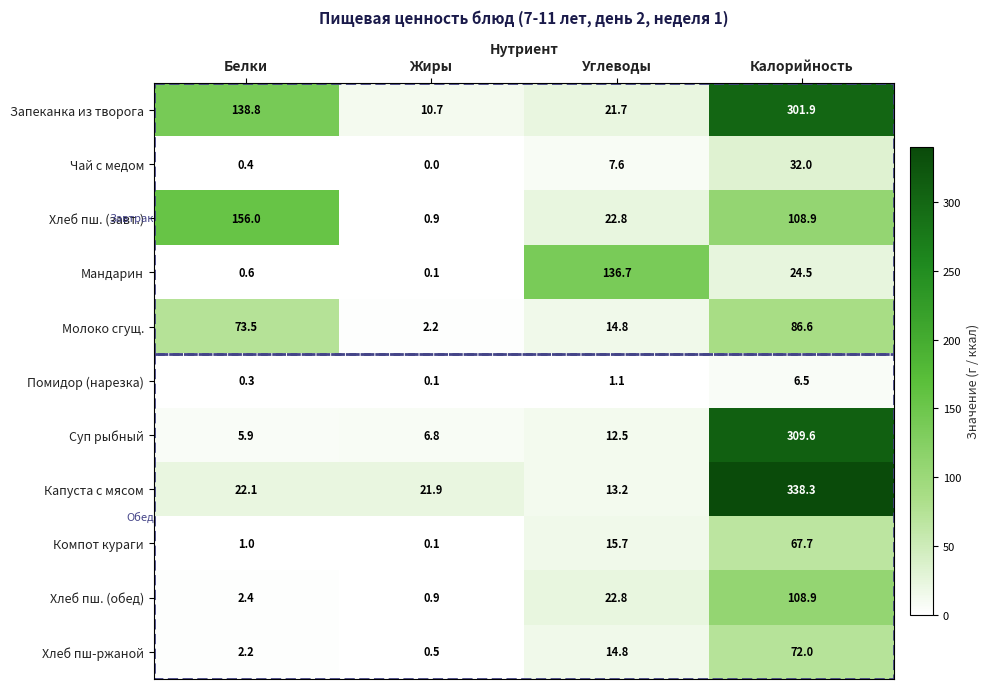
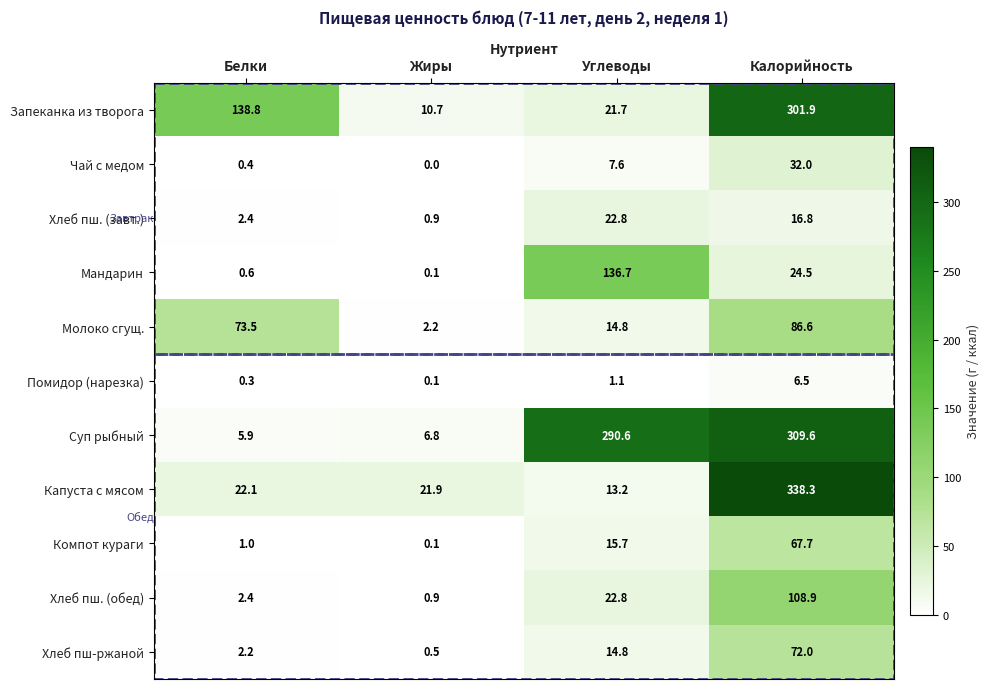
  {
    "Запеканка из творога": {
      "Белки": 138.8,
      "Жиры": 10.7,
      "Углеводы": 21.7,
      "Калорийность": 301.9
    },
    "Чай с медом": {
      "Белки": 0.4,
      "Жиры": 0.0,
      "Углеводы": 7.6,
      "Калорийность": 32.0
    },
    "Хлеб пш. (завт.)": {
-     "Белки": 156.0,
+     "Белки": 2.4,
      "Жиры": 0.9,
      "Углеводы": 22.8,
-     "Калорийность": 108.9
+     "Калорийность": 16.8
    },
    "Мандарин": {
      "Белки": 0.6,
      "Жиры": 0.1,
      "Углеводы": 136.7,
      "Калорийность": 24.5
    },
    "Молоко сгущ.": {
      "Белки": 73.5,
      "Жиры": 2.2,
      "Углеводы": 14.8,
      "Калорийность": 86.6
    },
    "Помидор (нарезка)": {
      "Белки": 0.3,
      "Жиры": 0.1,
      "Углеводы": 1.1,
      "Калорийность": 6.5
    },
    "Суп рыбный": {
      "Белки": 5.9,
      "Жиры": 6.8,
-     "Углеводы": 12.5,
+     "Углеводы": 290.6,
      "Калорийность": 309.6
    },
    "Капуста с мясом": {
      "Белки": 22.1,
      "Жиры": 21.9,
      "Углеводы": 13.2,
      "Калорийность": 338.3
    },
    "Компот кураги": {
      "Белки": 1.0,
      "Жиры": 0.1,
      "Углеводы": 15.7,
      "Калорийность": 67.7
    },
    "Хлеб пш. (обед)": {
      "Белки": 2.4,
      "Жиры": 0.9,
      "Углеводы": 22.8,
      "Калорийность": 108.9
    },
    "Хлеб пш-ржаной": {
      "Белки": 2.2,
      "Жиры": 0.5,
      "Углеводы": 14.8,
      "Калорийность": 72.0
    }
  }
